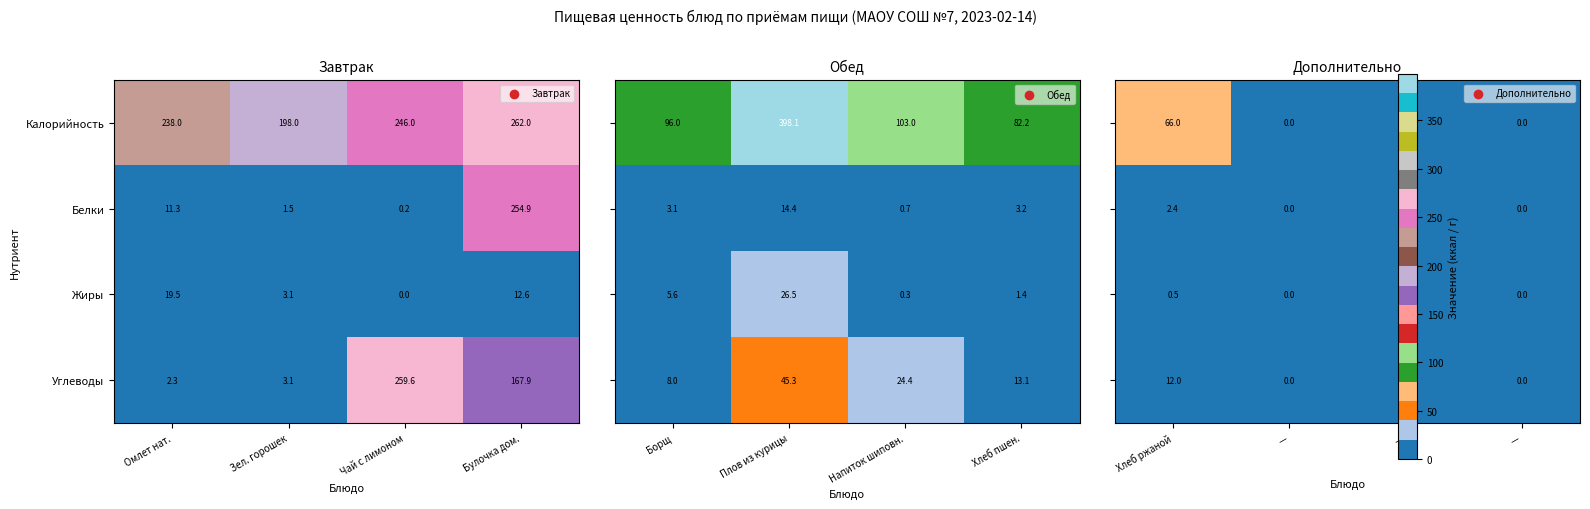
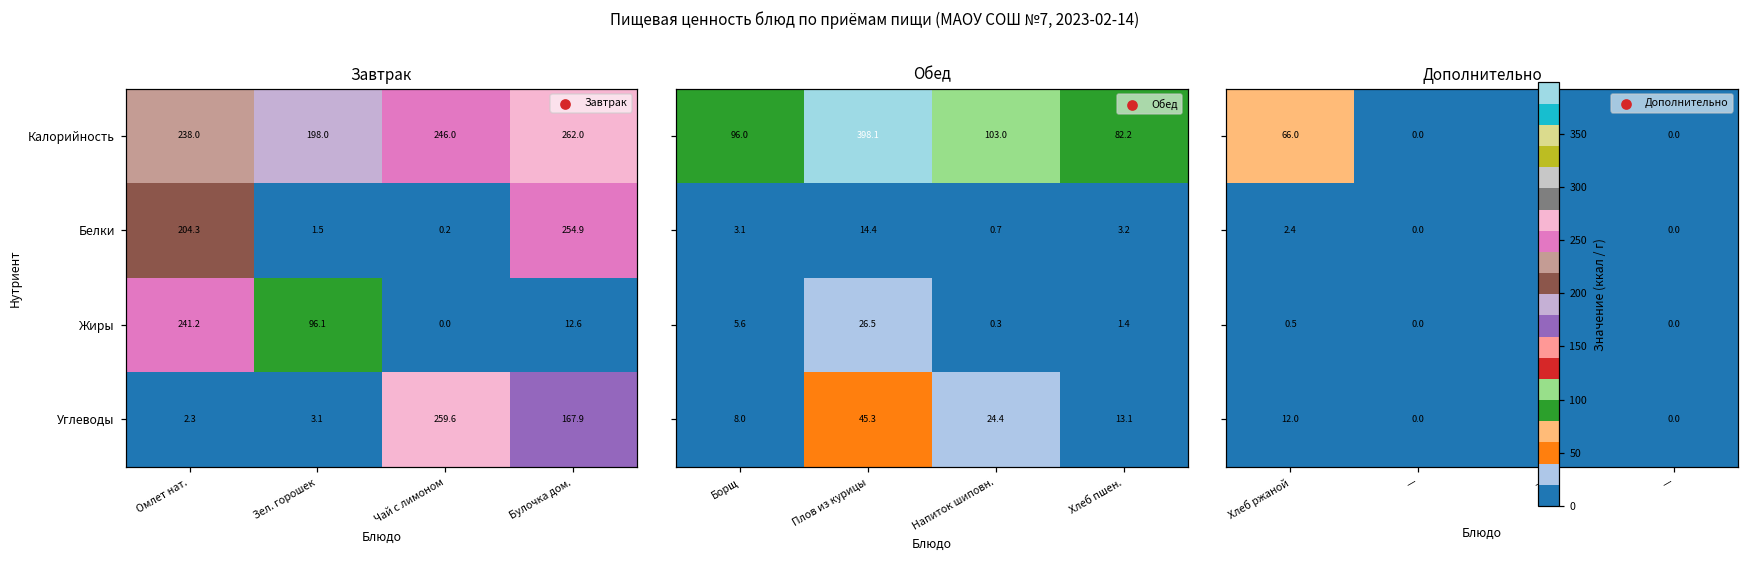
  {
    "Завтрак": {
      "Калорийность": {
        "Омлет нат.": 238.0,
        "Зел. горошек": 198.0,
        "Чай с лимоном": 246.0,
        "Булочка дом.": 262.0
      },
      "Белки": {
-       "Омлет нат.": 11.3,
+       "Омлет нат.": 204.3,
        "Зел. горошек": 1.5,
        "Чай с лимоном": 0.2,
        "Булочка дом.": 254.9
      },
      "Жиры": {
-       "Омлет нат.": 19.5,
-       "Зел. горошек": 3.1,
+       "Омлет нат.": 241.2,
+       "Зел. горошек": 96.1,
        "Чай с лимоном": 0.0,
        "Булочка дом.": 12.6
      },
      "Углеводы": {
        "Омлет нат.": 2.3,
        "Зел. горошек": 3.1,
        "Чай с лимоном": 259.6,
        "Булочка дом.": 167.9
      }
    }
  }
